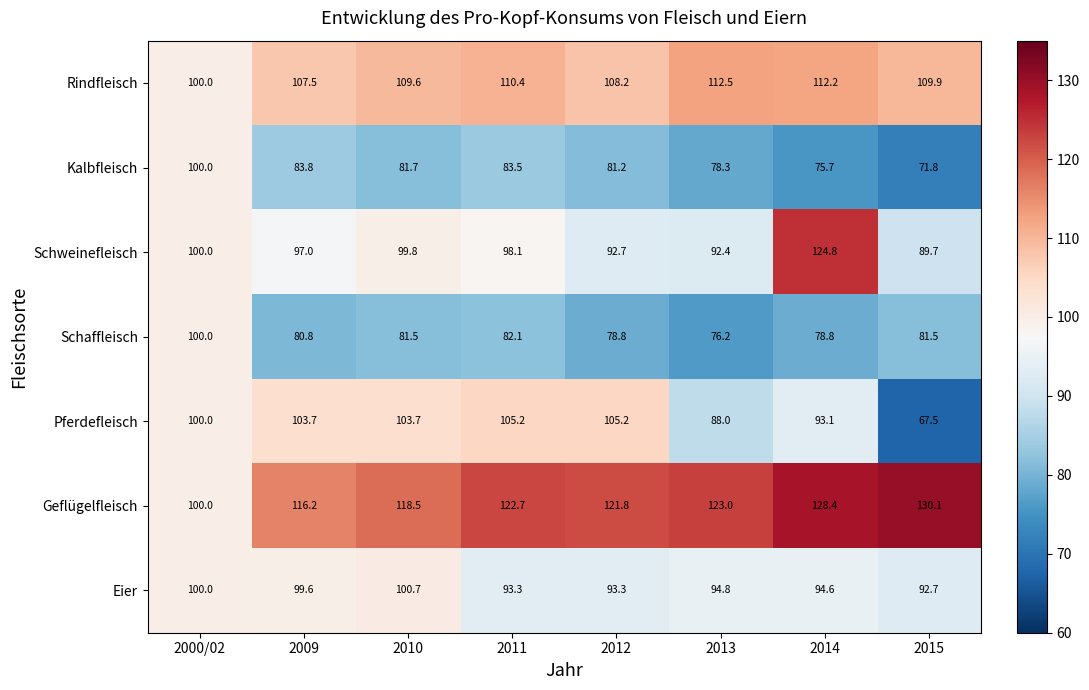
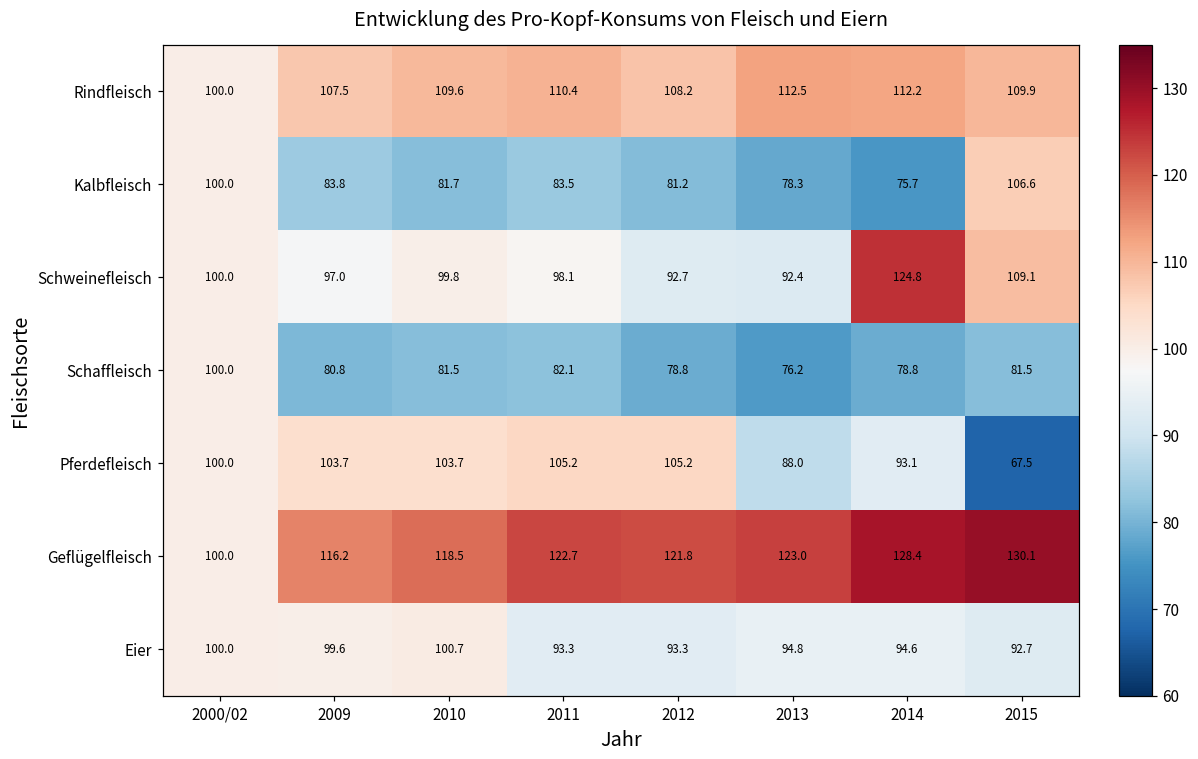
  {
    "Rindfleisch": {
      "2000/02": 100.0,
      "2009": 107.5,
      "2010": 109.6,
      "2011": 110.4,
      "2012": 108.2,
      "2013": 112.5,
      "2014": 112.2,
      "2015": 109.9
    },
    "Kalbfleisch": {
      "2000/02": 100.0,
      "2009": 83.8,
      "2010": 81.7,
      "2011": 83.5,
      "2012": 81.2,
      "2013": 78.3,
      "2014": 75.7,
-     "2015": 71.8
+     "2015": 106.6
    },
    "Schweinefleisch": {
      "2000/02": 100.0,
      "2009": 97.0,
      "2010": 99.8,
      "2011": 98.1,
      "2012": 92.7,
      "2013": 92.4,
      "2014": 124.8,
-     "2015": 89.7
+     "2015": 109.1
    },
    "Schaffleisch": {
      "2000/02": 100.0,
      "2009": 80.8,
      "2010": 81.5,
      "2011": 82.1,
      "2012": 78.8,
      "2013": 76.2,
      "2014": 78.8,
      "2015": 81.5
    },
    "Pferdefleisch": {
      "2000/02": 100.0,
      "2009": 103.7,
      "2010": 103.7,
      "2011": 105.2,
      "2012": 105.2,
      "2013": 88.0,
      "2014": 93.1,
      "2015": 67.5
    },
    "Geflügelfleisch": {
      "2000/02": 100.0,
      "2009": 116.2,
      "2010": 118.5,
      "2011": 122.7,
      "2012": 121.8,
      "2013": 123.0,
      "2014": 128.4,
      "2015": 130.1
    },
    "Eier": {
      "2000/02": 100.0,
      "2009": 99.6,
      "2010": 100.7,
      "2011": 93.3,
      "2012": 93.3,
      "2013": 94.8,
      "2014": 94.6,
      "2015": 92.7
    }
  }
